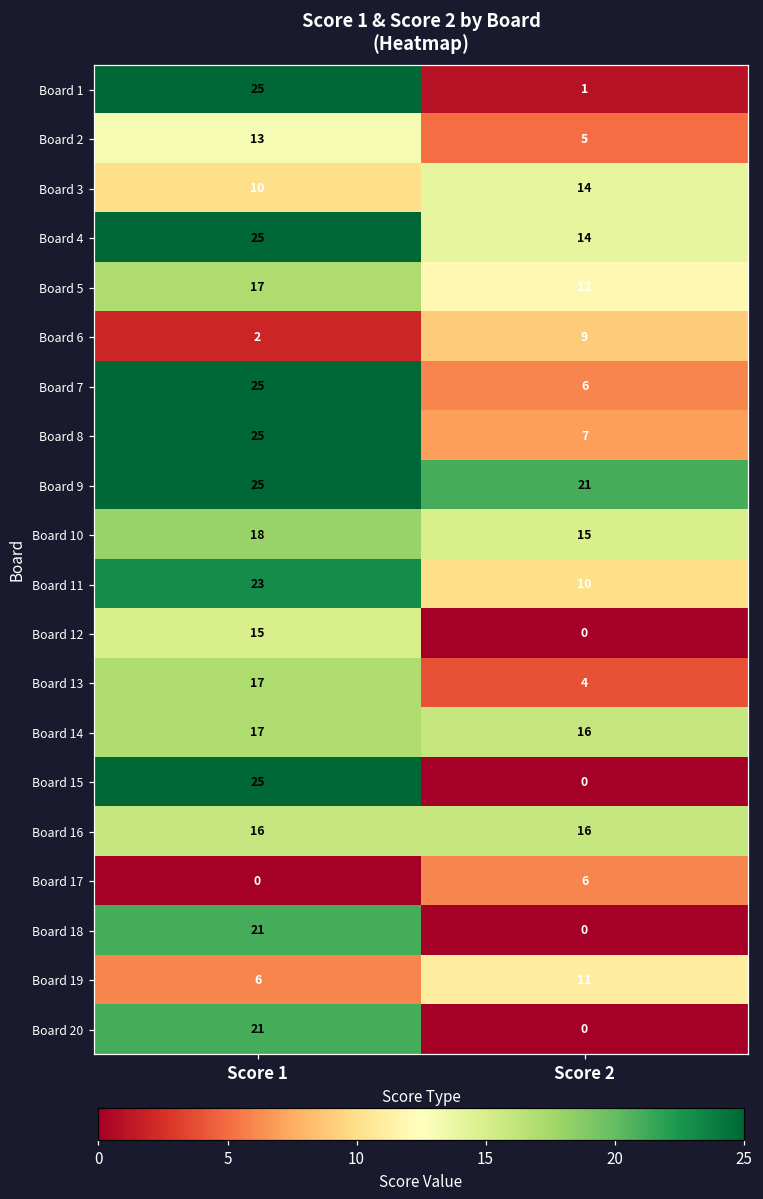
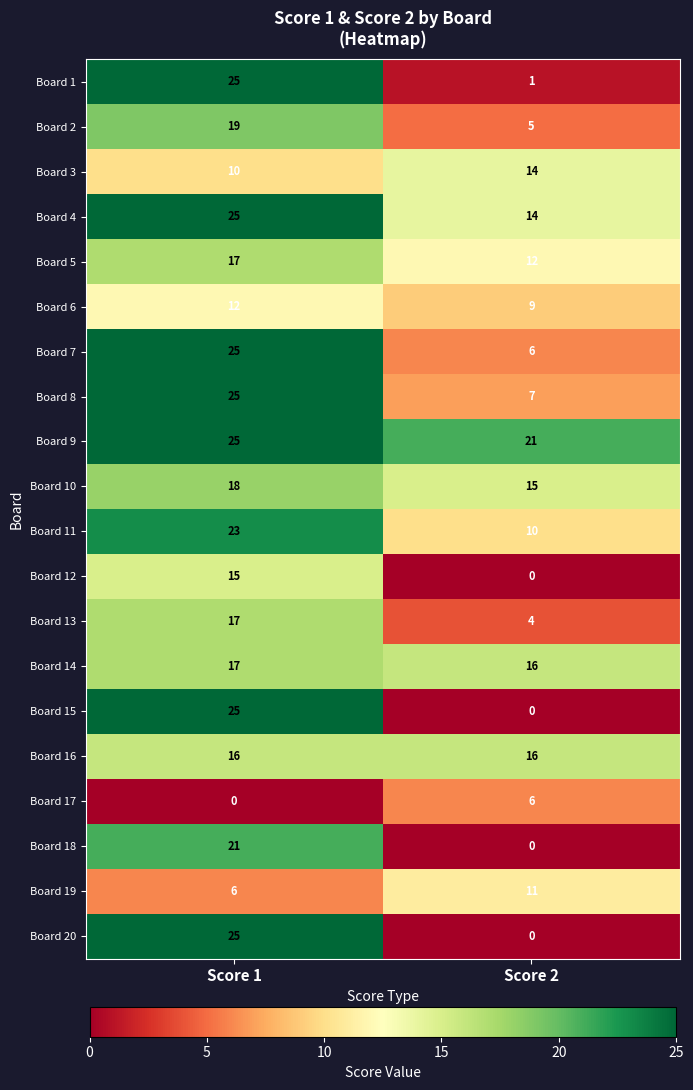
  {
    "Board 1": {
      "Score 1": 25,
      "Score 2": 1
    },
    "Board 2": {
-     "Score 1": 13,
+     "Score 1": 19,
      "Score 2": 5
    },
    "Board 3": {
      "Score 1": 10,
      "Score 2": 14
    },
    "Board 4": {
      "Score 1": 25,
      "Score 2": 14
    },
    "Board 5": {
      "Score 1": 17,
      "Score 2": 12
    },
    "Board 6": {
-     "Score 1": 2,
+     "Score 1": 12,
      "Score 2": 9
    },
    "Board 7": {
      "Score 1": 25,
      "Score 2": 6
    },
    "Board 8": {
      "Score 1": 25,
      "Score 2": 7
    },
    "Board 9": {
      "Score 1": 25,
      "Score 2": 21
    },
    "Board 10": {
      "Score 1": 18,
      "Score 2": 15
    },
    "Board 11": {
      "Score 1": 23,
      "Score 2": 10
    },
    "Board 12": {
      "Score 1": 15,
      "Score 2": 0
    },
    "Board 13": {
      "Score 1": 17,
      "Score 2": 4
    },
    "Board 14": {
      "Score 1": 17,
      "Score 2": 16
    },
    "Board 15": {
      "Score 1": 25,
      "Score 2": 0
    },
    "Board 16": {
      "Score 1": 16,
      "Score 2": 16
    },
    "Board 17": {
      "Score 1": 0,
      "Score 2": 6
    },
    "Board 18": {
      "Score 1": 21,
      "Score 2": 0
    },
    "Board 19": {
      "Score 1": 6,
      "Score 2": 11
    },
    "Board 20": {
-     "Score 1": 21,
+     "Score 1": 25,
      "Score 2": 0
    }
  }
